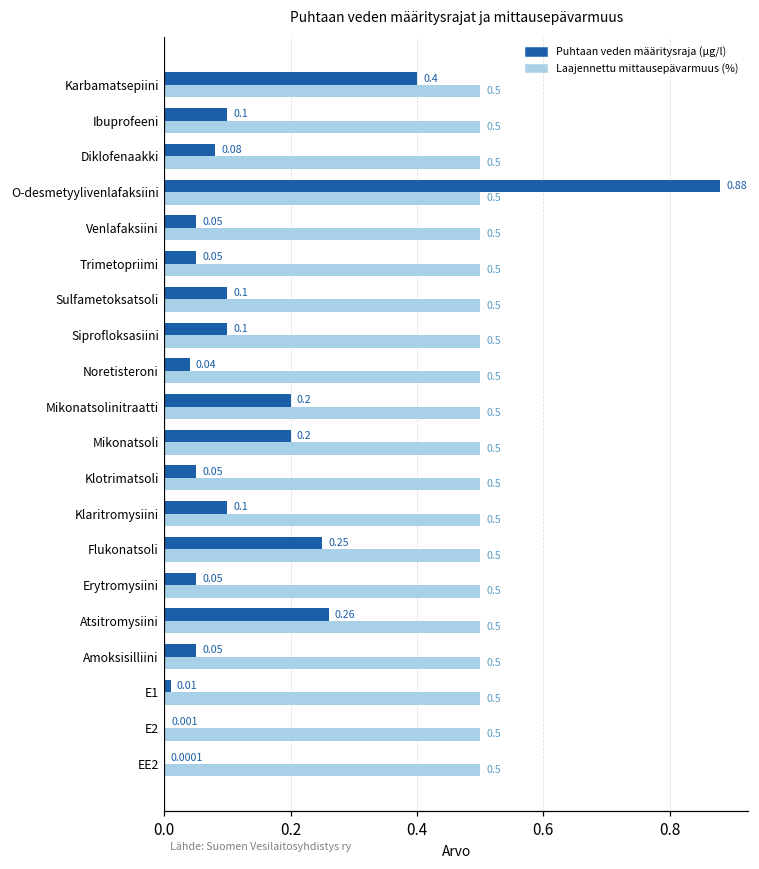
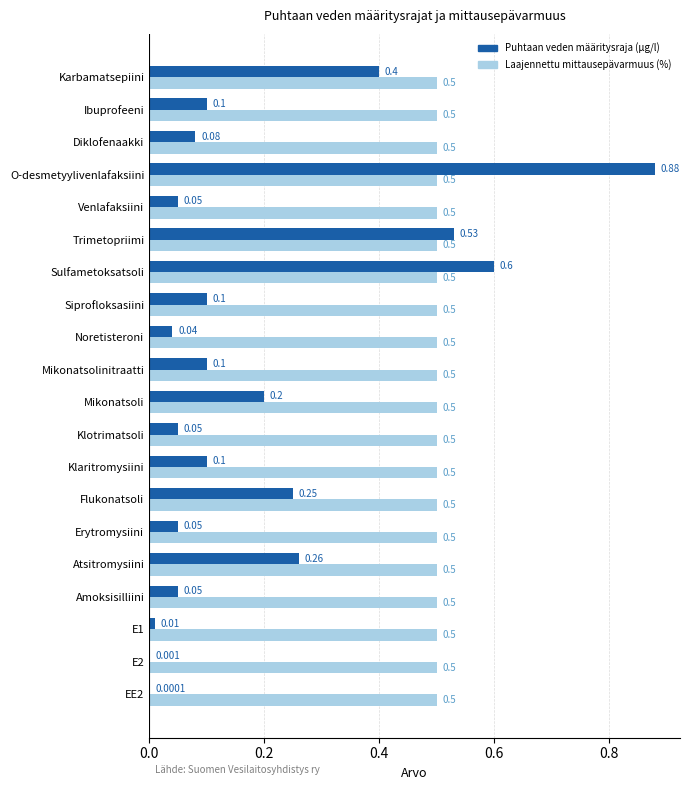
  {
    "Puhtaan veden määritysraja (µg/l)": {
      "Karbamatsepiini": 0.4,
      "Ibuprofeeni": 0.1,
      "Diklofenaakki": 0.08,
      "O-desmetyylivenlafaksiini": 0.88,
      "Venlafaksiini": 0.05,
-     "Trimetopriimi": 0.05,
-     "Sulfametoksatsoli": 0.1,
+     "Trimetopriimi": 0.53,
+     "Sulfametoksatsoli": 0.6,
      "Siprofloksasiini": 0.1,
      "Noretisteroni": 0.04,
-     "Mikonatsolinitraatti": 0.2,
+     "Mikonatsolinitraatti": 0.1,
      "Mikonatsoli": 0.2,
      "Klotrimatsoli": 0.05,
      "Klaritromysiini": 0.1,
      "Flukonatsoli": 0.25,
      "Erytromysiini": 0.05,
      "Atsitromysiini": 0.26,
      "Amoksisilliini": 0.05,
      "E1": 0.01,
      "E2": 0.001,
      "EE2": 0.0001
    },
    "Laajennettu mittausepävarmuus (%)": {
      "Karbamatsepiini": 0.5,
      "Ibuprofeeni": 0.5,
      "Diklofenaakki": 0.5,
      "O-desmetyylivenlafaksiini": 0.5,
      "Venlafaksiini": 0.5,
      "Trimetopriimi": 0.5,
      "Sulfametoksatsoli": 0.5,
      "Siprofloksasiini": 0.5,
      "Noretisteroni": 0.5,
      "Mikonatsolinitraatti": 0.5,
      "Mikonatsoli": 0.5,
      "Klotrimatsoli": 0.5,
      "Klaritromysiini": 0.5,
      "Flukonatsoli": 0.5,
      "Erytromysiini": 0.5,
      "Atsitromysiini": 0.5,
      "Amoksisilliini": 0.5,
      "E1": 0.5,
      "E2": 0.5,
      "EE2": 0.5
    }
  }
